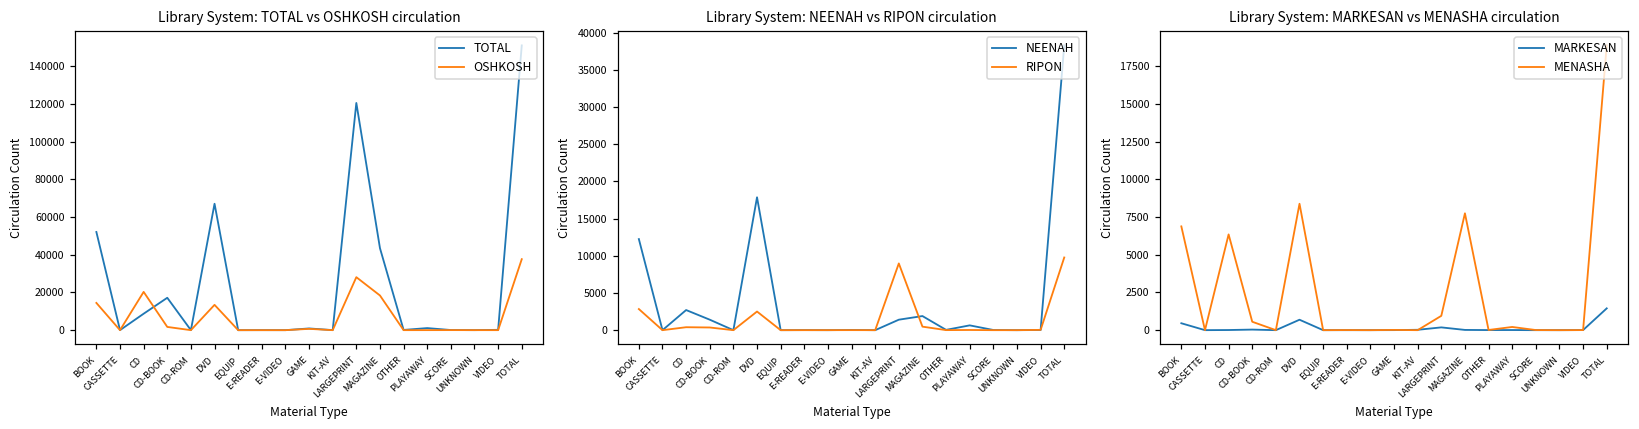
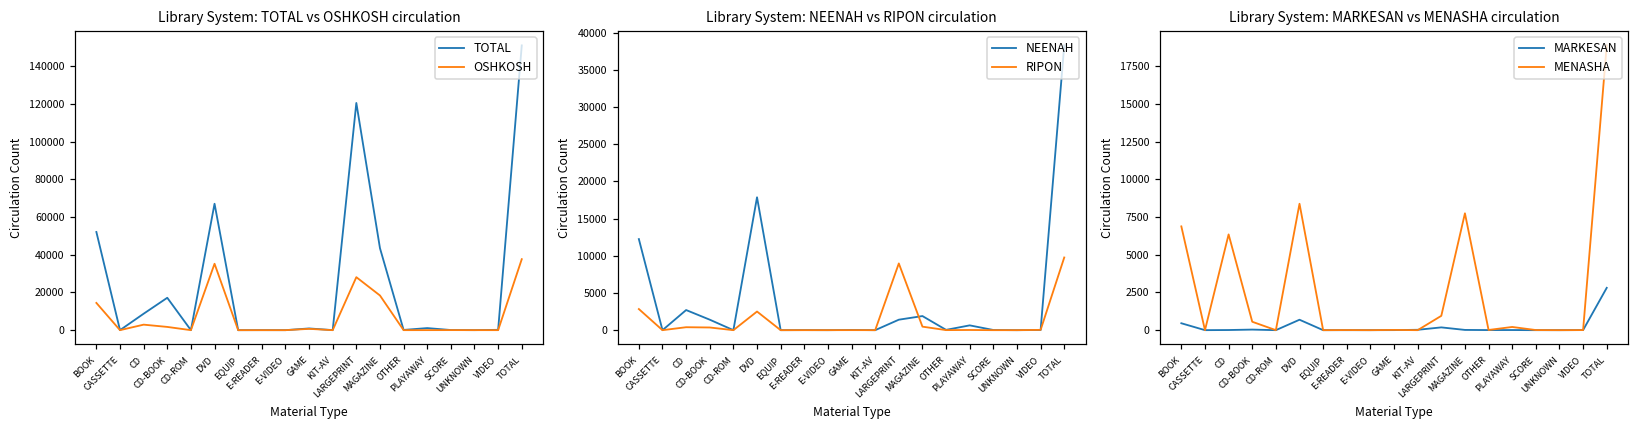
  {
    "Library System: TOTAL vs OSHKOSH circulation": {
      "TOTAL": {
        "BOOK": 52000,
        "CD": 9000,
        "CD-BOOK": 17000,
        "DVD": 67000,
        "LARGEPRINT": 121000,
        "MAGAZINE": 44000
      },
      "OSHKOSH": {
        "BOOK": 14000,
-       "CD": 20000,
+       "CD": 3000,
        "CD-BOOK": 2000,
-       "DVD": 13000,
+       "DVD": 35000,
        "LARGEPRINT": 28000,
        "MAGAZINE": 18000,
        "TOTAL": 38000
      }
    },
    "Library System: NEENAH vs RIPON circulation": {
      "NEENAH": {
        "BOOK": 12000,
        "CD": 3000,
        "CD-BOOK": 1000,
        "DVD": 18000,
        "LARGEPRINT": 1000,
        "MAGAZINE": 2000,
        "PLAYAWAY": 1000
      },
      "RIPON": {
        "BOOK": 3000,
        "CD": 0,
        "CD-BOOK": 0,
        "DVD": 3000,
        "LARGEPRINT": 9000,
        "MAGAZINE": 0,
        "PLAYAWAY": 0,
        "TOTAL": 10000
      }
    },
    "Library System: MARKESAN vs MENASHA circulation": {
      "MARKESAN": {
        "BOOK": 500,
        "CD": 0,
        "CD-BOOK": 0,
        "DVD": 700,
        "LARGEPRINT": 200,
        "MAGAZINE": 0,
        "PLAYAWAY": 0,
-       "TOTAL": 1400
+       "TOTAL": 2800
      },
      "MENASHA": {
        "BOOK": 6900,
        "CD": 6400,
        "CD-BOOK": 600,
        "DVD": 8400,
        "LARGEPRINT": 1000,
        "MAGAZINE": 7800,
        "PLAYAWAY": 200
      }
    }
  }
